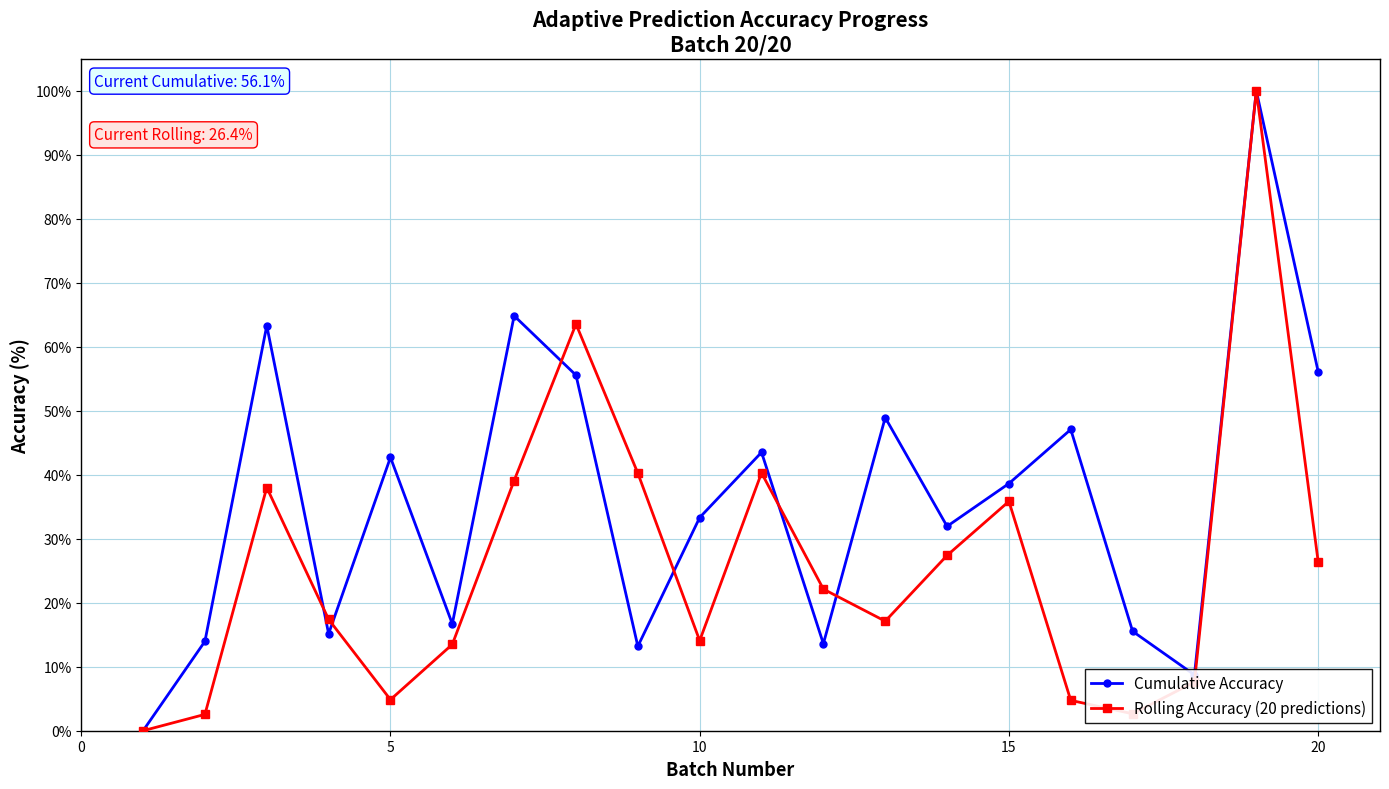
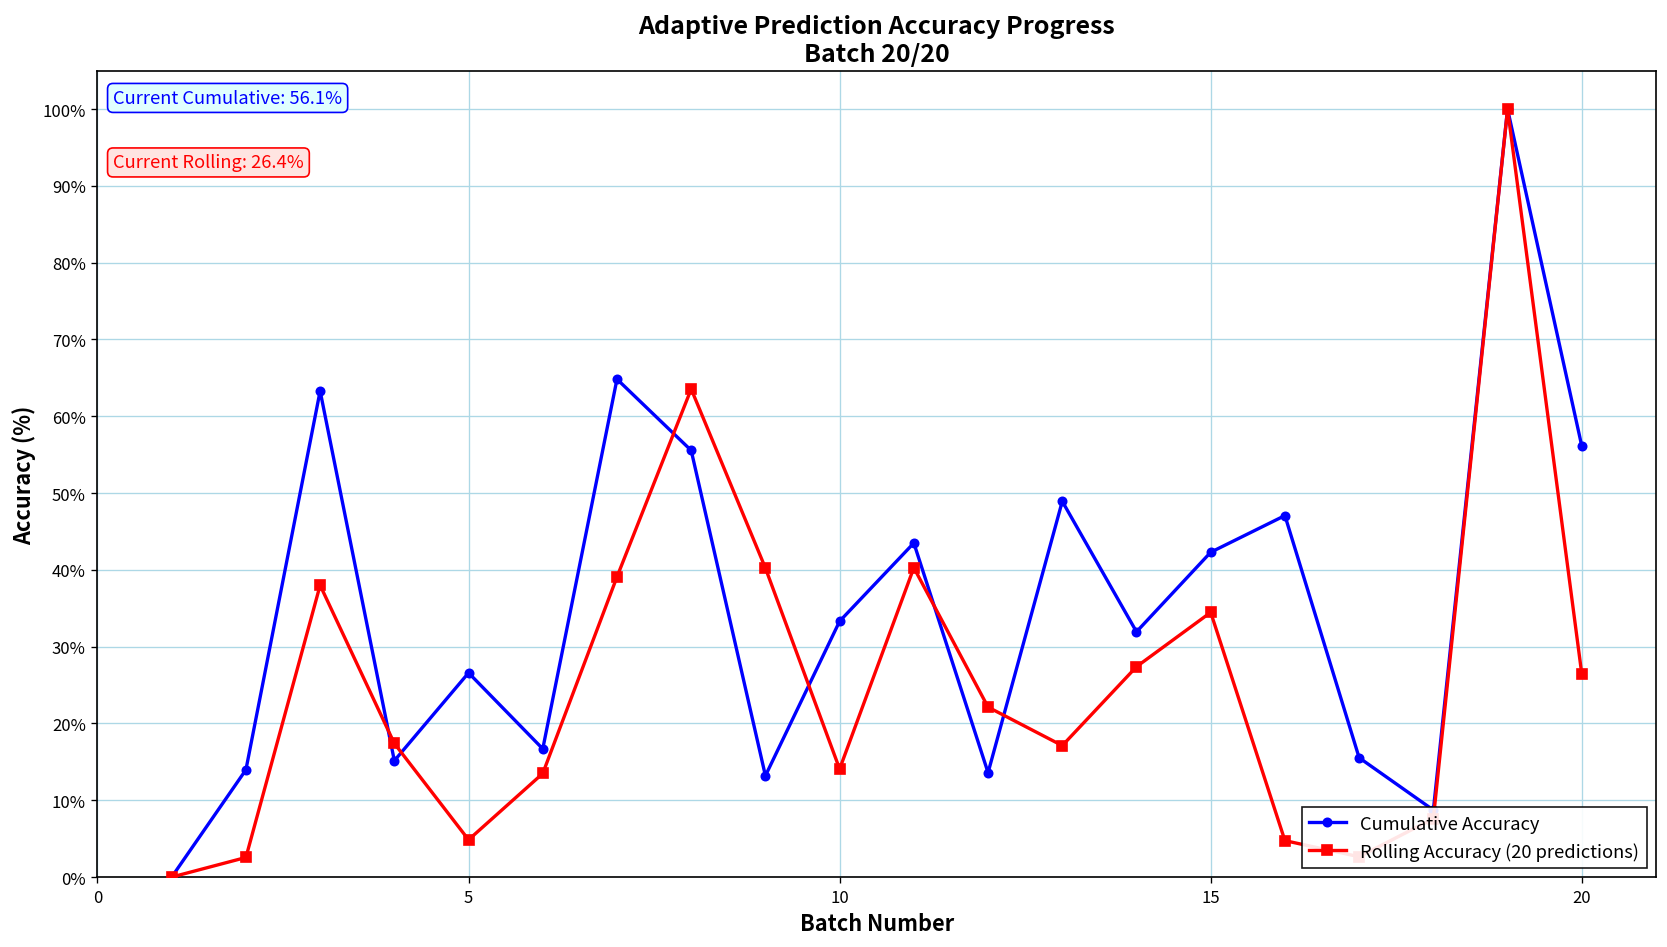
  {
    "Cumulative Accuracy": {
-     "5": "43%",
+     "5": "27%",
      "10": "33%",
-     "15": "39%",
+     "15": "42%",
      "20": "56%"
    },
    "Rolling Accuracy (20 predictions)": {
      "5": "5%",
      "10": "14%",
-     "15": "36%",
+     "15": "34%",
      "20": "26%"
    }
  }
